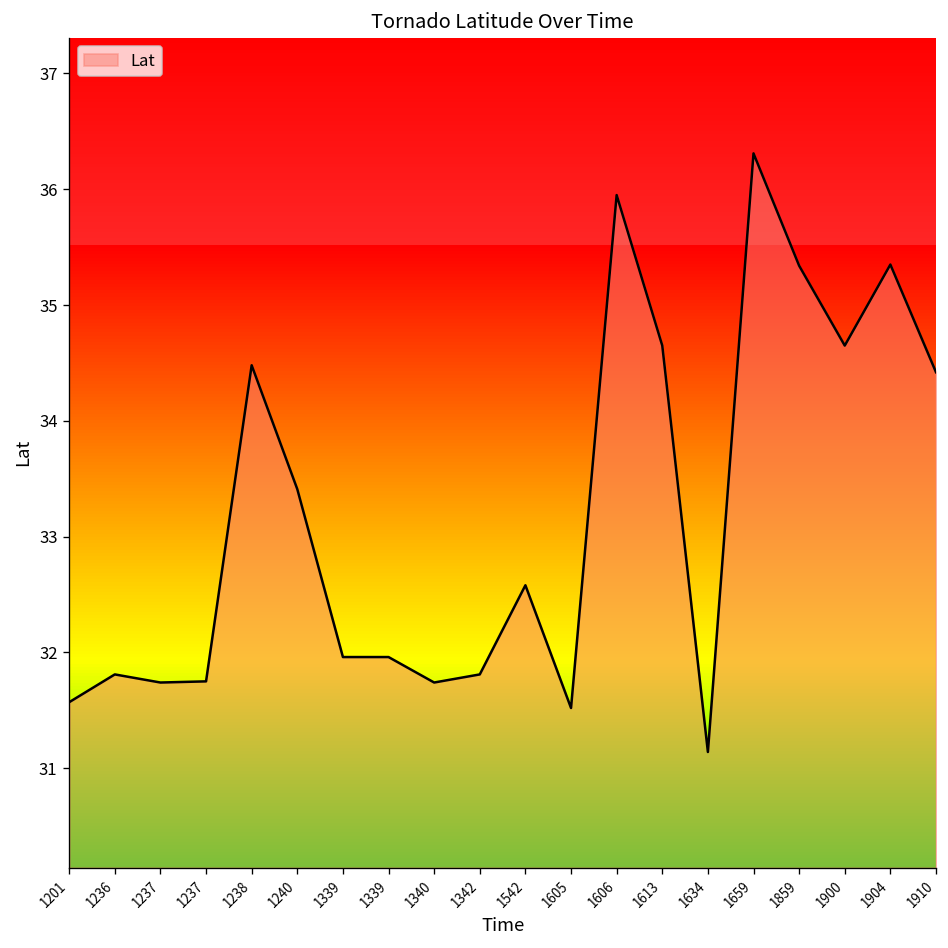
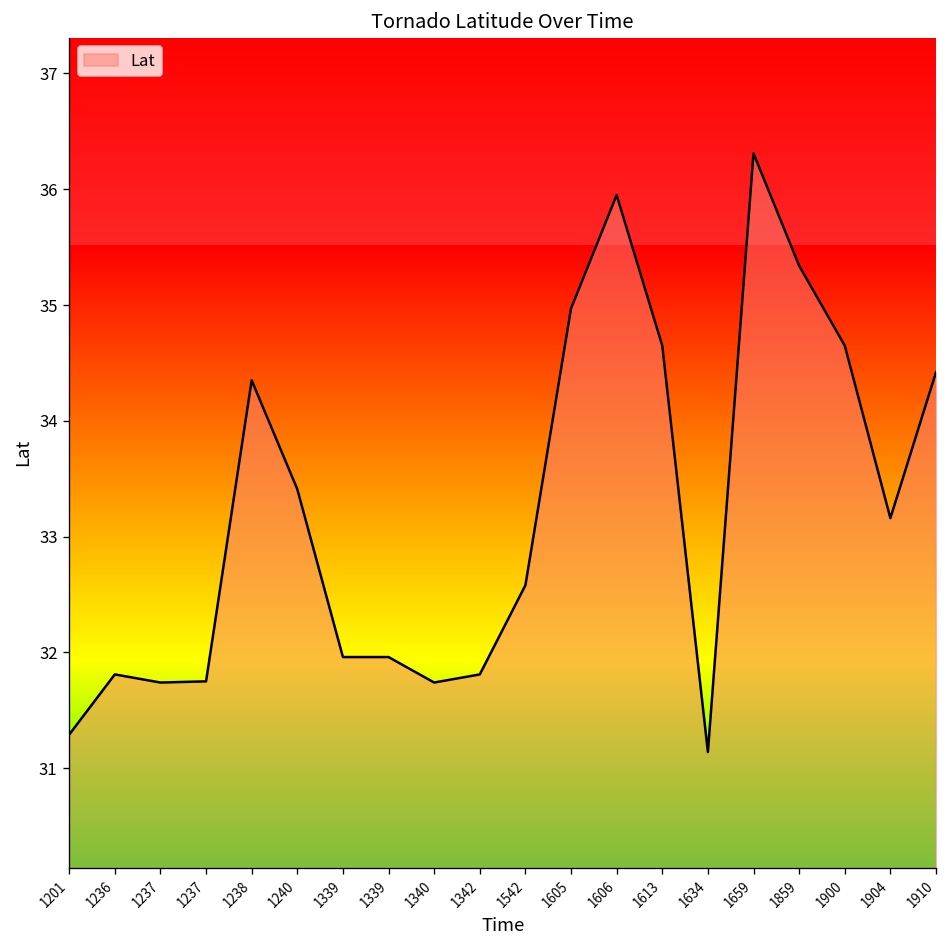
  {
-   "1201": 31.6,
+   "1201": 31.3,
    "1236": 31.8,
-   "1238": 34.5,
+   "1238": 34.4,
    "1240": 33.4,
    "1340": 31.7,
    "1342": 31.8,
    "1542": 32.6,
-   "1605": 31.5,
+   "1605": 35.0,
    "1606": 36.0,
    "1613": 34.7,
    "1634": 31.1,
    "1659": 36.3,
    "1859": 35.3,
    "1900": 34.7,
-   "1904": 35.4,
+   "1904": 33.2,
    "1910": 34.4
  }
